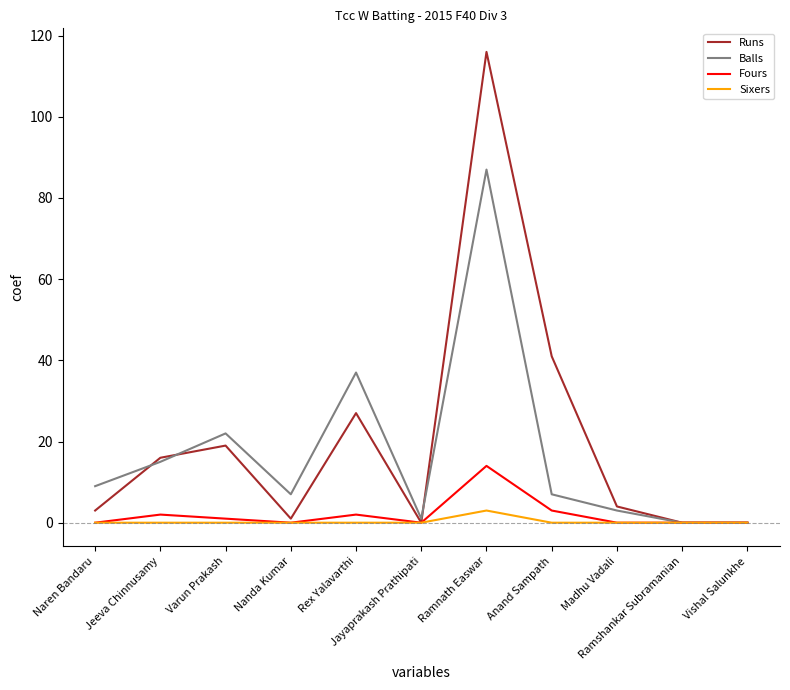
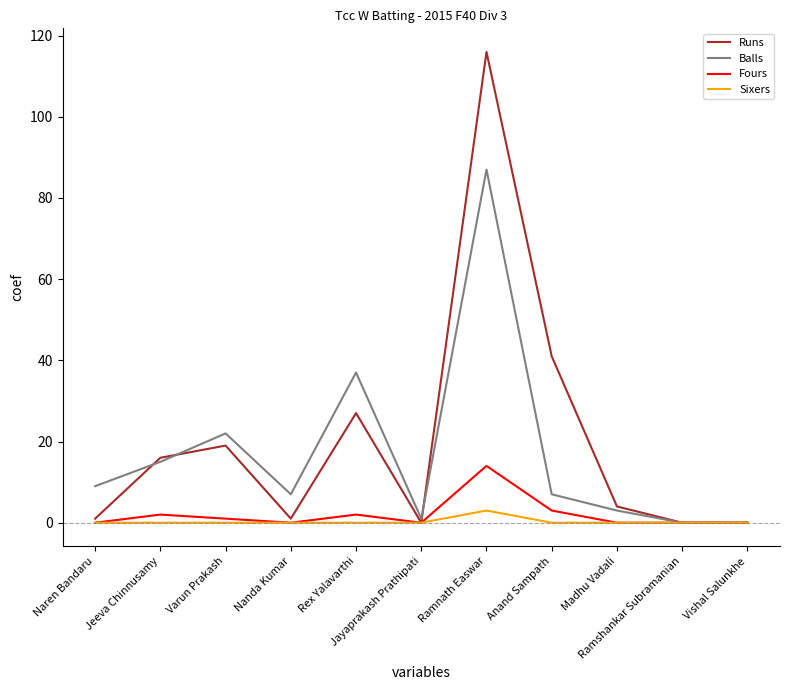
  {
    "Runs": {
-     "Naren Bandaru": 3,
+     "Naren Bandaru": 1,
      "Jeeva Chinnusamy": 16,
      "Varun Prakash": 19,
      "Nanda Kumar": 1,
      "Rex Yalavarthi": 27,
      "Ramnath Easwar": 116,
      "Anand Sampath": 41,
      "Madhu Vadali": 4
    },
    "Balls": {
      "Naren Bandaru": 9,
      "Jeeva Chinnusamy": 15,
      "Varun Prakash": 22,
      "Nanda Kumar": 7,
      "Rex Yalavarthi": 37,
      "Jayaprakash Prathipati": 1,
      "Ramnath Easwar": 87,
      "Anand Sampath": 7,
      "Madhu Vadali": 3
    },
    "Fours": {
      "Jeeva Chinnusamy": 2,
      "Varun Prakash": 1,
      "Rex Yalavarthi": 2,
      "Ramnath Easwar": 14,
      "Anand Sampath": 3
    },
    "Sixers": {
      "Jeeva Chinnusamy": 0,
      "Varun Prakash": 0,
      "Rex Yalavarthi": 0,
      "Ramnath Easwar": 3,
      "Anand Sampath": 0
    }
  }
